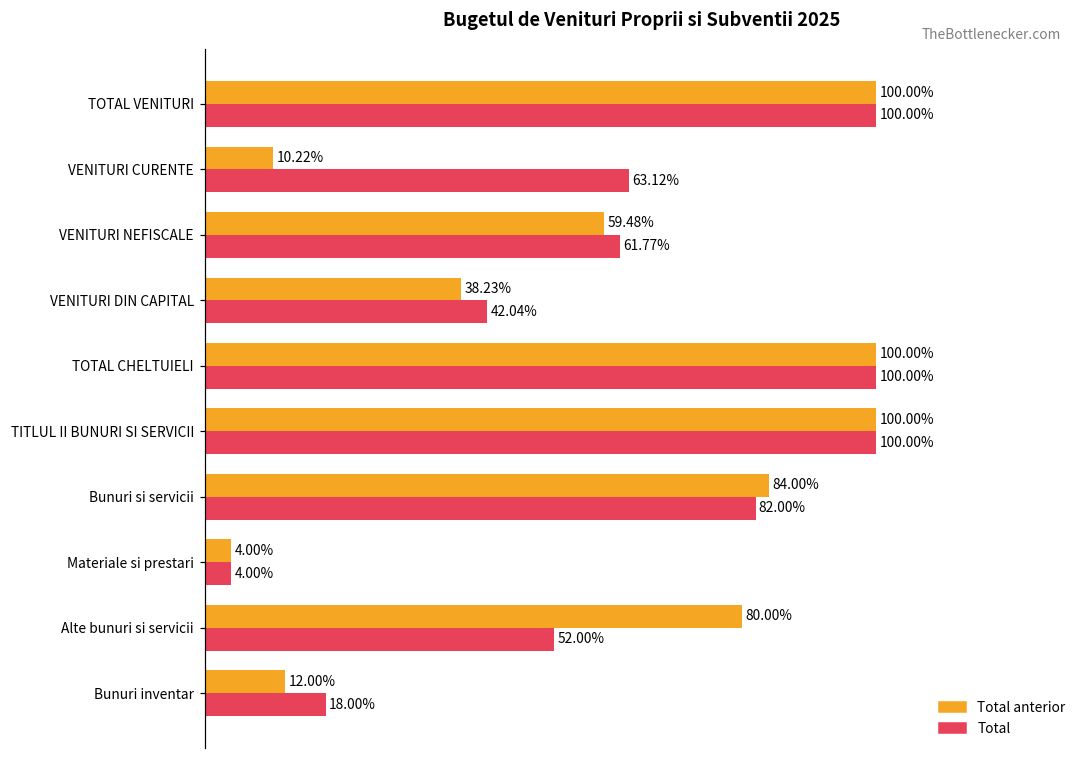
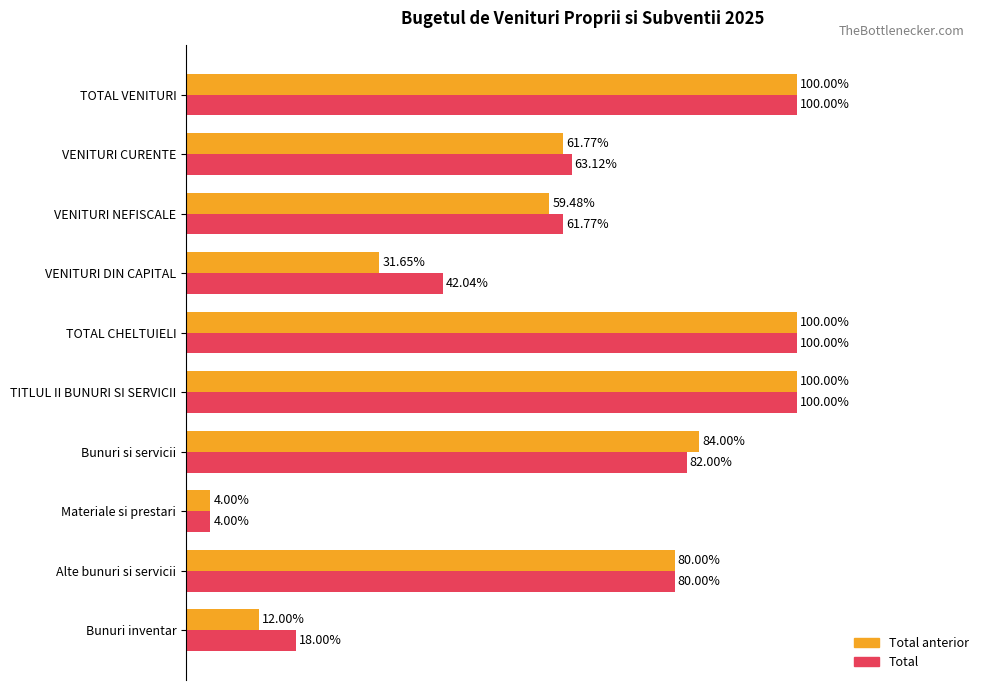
  {
    "Total anterior": {
      "TOTAL VENITURI": "100.00%",
-     "VENITURI CURENTE": "10.22%",
+     "VENITURI CURENTE": "61.77%",
      "VENITURI NEFISCALE": "59.48%",
-     "VENITURI DIN CAPITAL": "38.23%",
+     "VENITURI DIN CAPITAL": "31.65%",
      "TOTAL CHELTUIELI": "100.00%",
      "TITLUL II BUNURI SI SERVICII": "100.00%",
      "Bunuri si servicii": "84.00%",
      "Materiale si prestari": "4.00%",
      "Alte bunuri si servicii": "80.00%",
      "Bunuri inventar": "12.00%"
    },
    "Total": {
      "TOTAL VENITURI": "100.00%",
      "VENITURI CURENTE": "63.12%",
      "VENITURI NEFISCALE": "61.77%",
      "VENITURI DIN CAPITAL": "42.04%",
      "TOTAL CHELTUIELI": "100.00%",
      "TITLUL II BUNURI SI SERVICII": "100.00%",
      "Bunuri si servicii": "82.00%",
      "Materiale si prestari": "4.00%",
-     "Alte bunuri si servicii": "52.00%",
+     "Alte bunuri si servicii": "80.00%",
      "Bunuri inventar": "18.00%"
    }
  }
